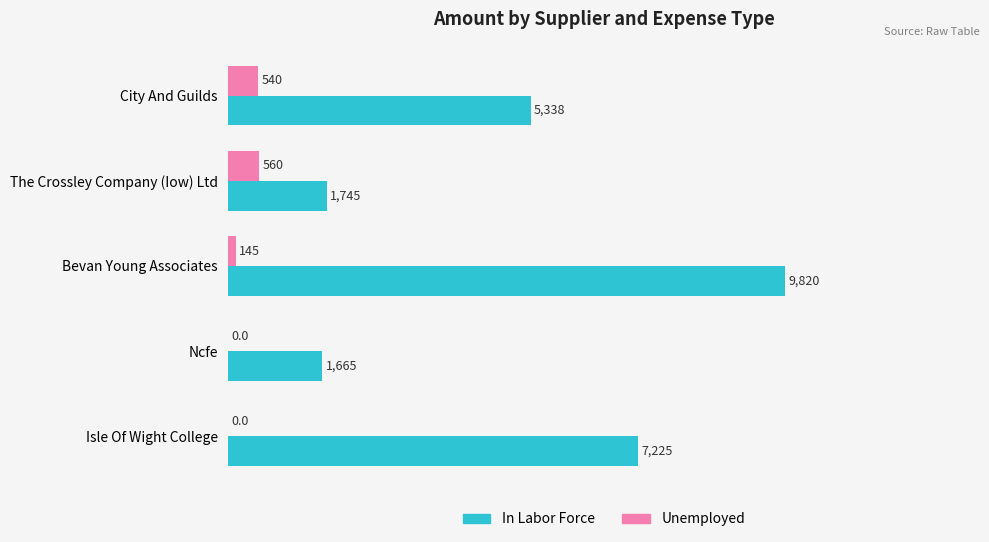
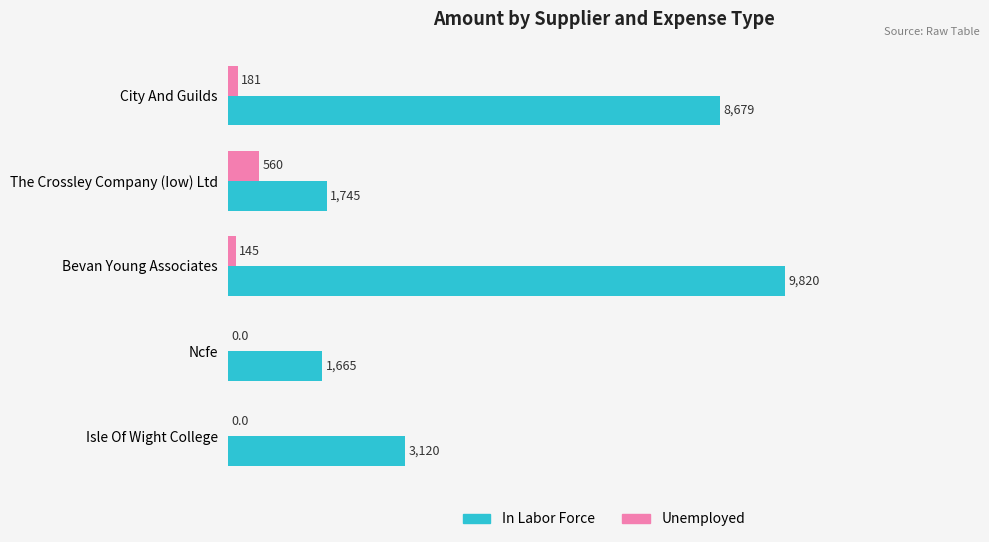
  {
    "In Labor Force": {
-     "City And Guilds": "5,338",
+     "City And Guilds": "8,679",
      "The Crossley Company (Iow) Ltd": "1,745",
      "Bevan Young Associates": "9,820",
      "Ncfe": "1,665",
-     "Isle Of Wight College": "7,225"
+     "Isle Of Wight College": "3,120"
    },
    "Unemployed": {
-     "City And Guilds": "540",
+     "City And Guilds": "181",
      "The Crossley Company (Iow) Ltd": "560",
      "Bevan Young Associates": "145",
      "Ncfe": "0.0",
      "Isle Of Wight College": "0.0"
    }
  }
